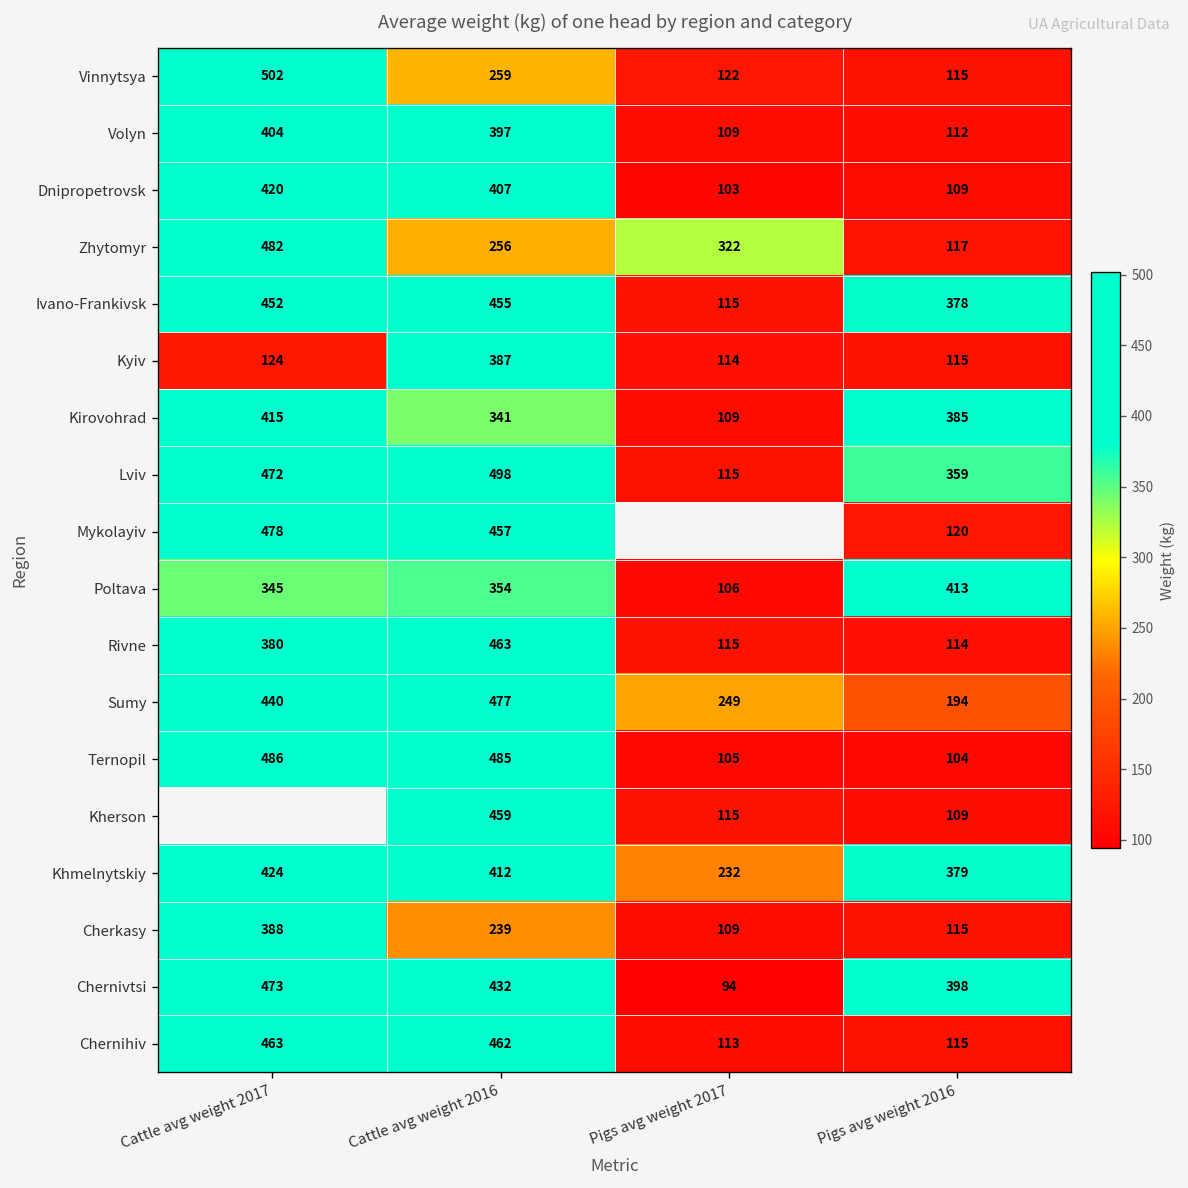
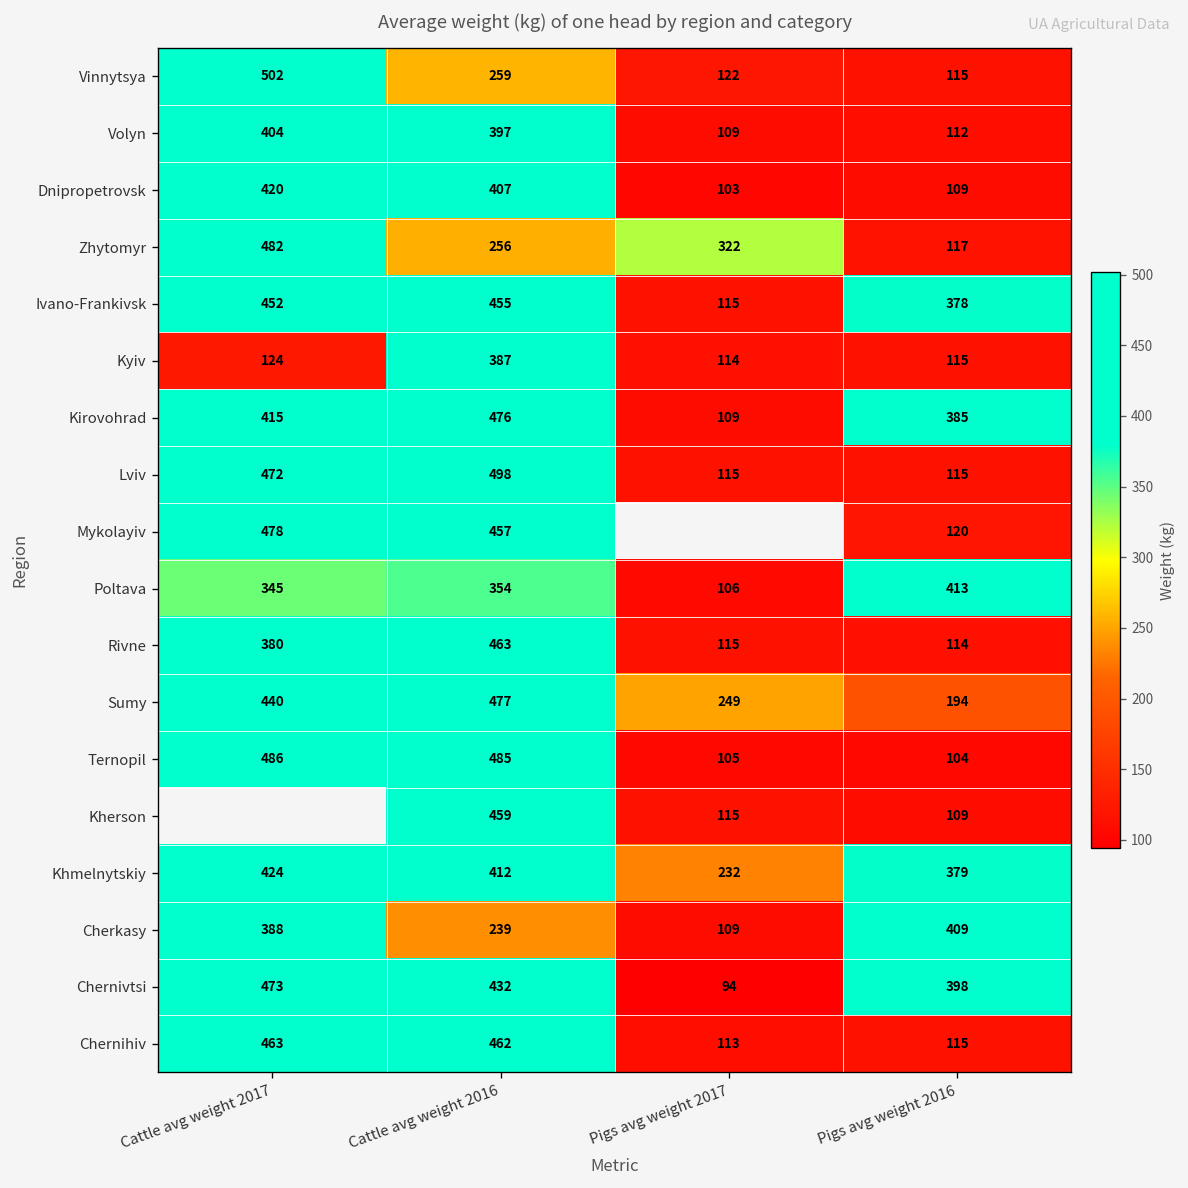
  {
    "Vinnytsya": {
      "Cattle avg weight 2017": 502,
      "Cattle avg weight 2016": 259,
      "Pigs avg weight 2017": 122,
      "Pigs avg weight 2016": 115
    },
    "Volyn": {
      "Cattle avg weight 2017": 404,
      "Cattle avg weight 2016": 397,
      "Pigs avg weight 2017": 109,
      "Pigs avg weight 2016": 112
    },
    "Dnipropetrovsk": {
      "Cattle avg weight 2017": 420,
      "Cattle avg weight 2016": 407,
      "Pigs avg weight 2017": 103,
      "Pigs avg weight 2016": 109
    },
    "Zhytomyr": {
      "Cattle avg weight 2017": 482,
      "Cattle avg weight 2016": 256,
      "Pigs avg weight 2017": 322,
      "Pigs avg weight 2016": 117
    },
    "Ivano-Frankivsk": {
      "Cattle avg weight 2017": 452,
      "Cattle avg weight 2016": 455,
      "Pigs avg weight 2017": 115,
      "Pigs avg weight 2016": 378
    },
    "Kyiv": {
      "Cattle avg weight 2017": 124,
      "Cattle avg weight 2016": 387,
      "Pigs avg weight 2017": 114,
      "Pigs avg weight 2016": 115
    },
    "Kirovohrad": {
      "Cattle avg weight 2017": 415,
-     "Cattle avg weight 2016": 341,
+     "Cattle avg weight 2016": 476,
      "Pigs avg weight 2017": 109,
      "Pigs avg weight 2016": 385
    },
    "Lviv": {
      "Cattle avg weight 2017": 472,
      "Cattle avg weight 2016": 498,
      "Pigs avg weight 2017": 115,
-     "Pigs avg weight 2016": 359
+     "Pigs avg weight 2016": 115
    },
    "Mykolayiv": {
      "Cattle avg weight 2017": 478,
      "Cattle avg weight 2016": 457,
      "Pigs avg weight 2016": 120
    },
    "Poltava": {
      "Cattle avg weight 2017": 345,
      "Cattle avg weight 2016": 354,
      "Pigs avg weight 2017": 106,
      "Pigs avg weight 2016": 413
    },
    "Rivne": {
      "Cattle avg weight 2017": 380,
      "Cattle avg weight 2016": 463,
      "Pigs avg weight 2017": 115,
      "Pigs avg weight 2016": 114
    },
    "Sumy": {
      "Cattle avg weight 2017": 440,
      "Cattle avg weight 2016": 477,
      "Pigs avg weight 2017": 249,
      "Pigs avg weight 2016": 194
    },
    "Ternopil": {
      "Cattle avg weight 2017": 486,
      "Cattle avg weight 2016": 485,
      "Pigs avg weight 2017": 105,
      "Pigs avg weight 2016": 104
    },
    "Kherson": {
      "Cattle avg weight 2016": 459,
      "Pigs avg weight 2017": 115,
      "Pigs avg weight 2016": 109
    },
    "Khmelnytskiy": {
      "Cattle avg weight 2017": 424,
      "Cattle avg weight 2016": 412,
      "Pigs avg weight 2017": 232,
      "Pigs avg weight 2016": 379
    },
    "Cherkasy": {
      "Cattle avg weight 2017": 388,
      "Cattle avg weight 2016": 239,
      "Pigs avg weight 2017": 109,
-     "Pigs avg weight 2016": 115
+     "Pigs avg weight 2016": 409
    },
    "Chernivtsi": {
      "Cattle avg weight 2017": 473,
      "Cattle avg weight 2016": 432,
      "Pigs avg weight 2017": 94,
      "Pigs avg weight 2016": 398
    },
    "Chernihiv": {
      "Cattle avg weight 2017": 463,
      "Cattle avg weight 2016": 462,
      "Pigs avg weight 2017": 113,
      "Pigs avg weight 2016": 115
    }
  }
